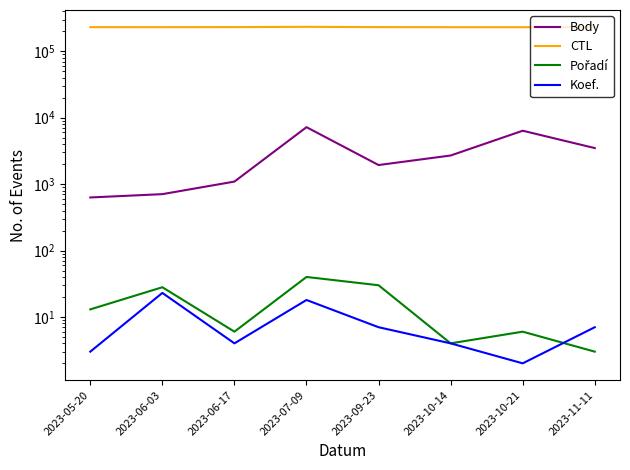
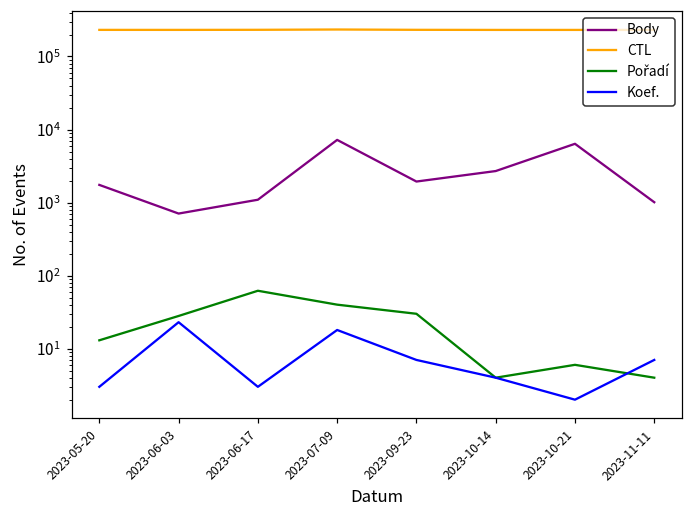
  {
    "Body": {
-     "2023-05-20": 600,
+     "2023-05-20": 1700,
      "2023-06-03": 700,
      "2023-06-17": 1100,
      "2023-07-09": 7000,
      "2023-09-23": 1900,
      "2023-10-14": 2700,
      "2023-10-21": 6000,
-     "2023-11-11": 3000
+     "2023-11-11": 1000
    },
    "CTL": {
      "2023-05-20": 230000,
      "2023-06-03": 230000,
      "2023-06-17": 230000,
      "2023-07-09": 230000,
      "2023-09-23": 230000,
      "2023-10-14": 230000,
      "2023-10-21": 230000
    },
    "Pořadí": {
      "2023-05-20": 13,
      "2023-06-03": 28,
-     "2023-06-17": 6,
+     "2023-06-17": 60,
      "2023-07-09": 40,
      "2023-09-23": 30,
      "2023-10-21": 6,
-     "2023-11-11": 3
+     "2023-11-11": 4
    },
    "Koef.": {
      "2023-05-20": 3,
      "2023-06-03": 23,
-     "2023-06-17": 4,
+     "2023-06-17": 3,
      "2023-07-09": 18,
      "2023-09-23": 7,
      "2023-10-21": 2,
      "2023-11-11": 7
    }
  }
